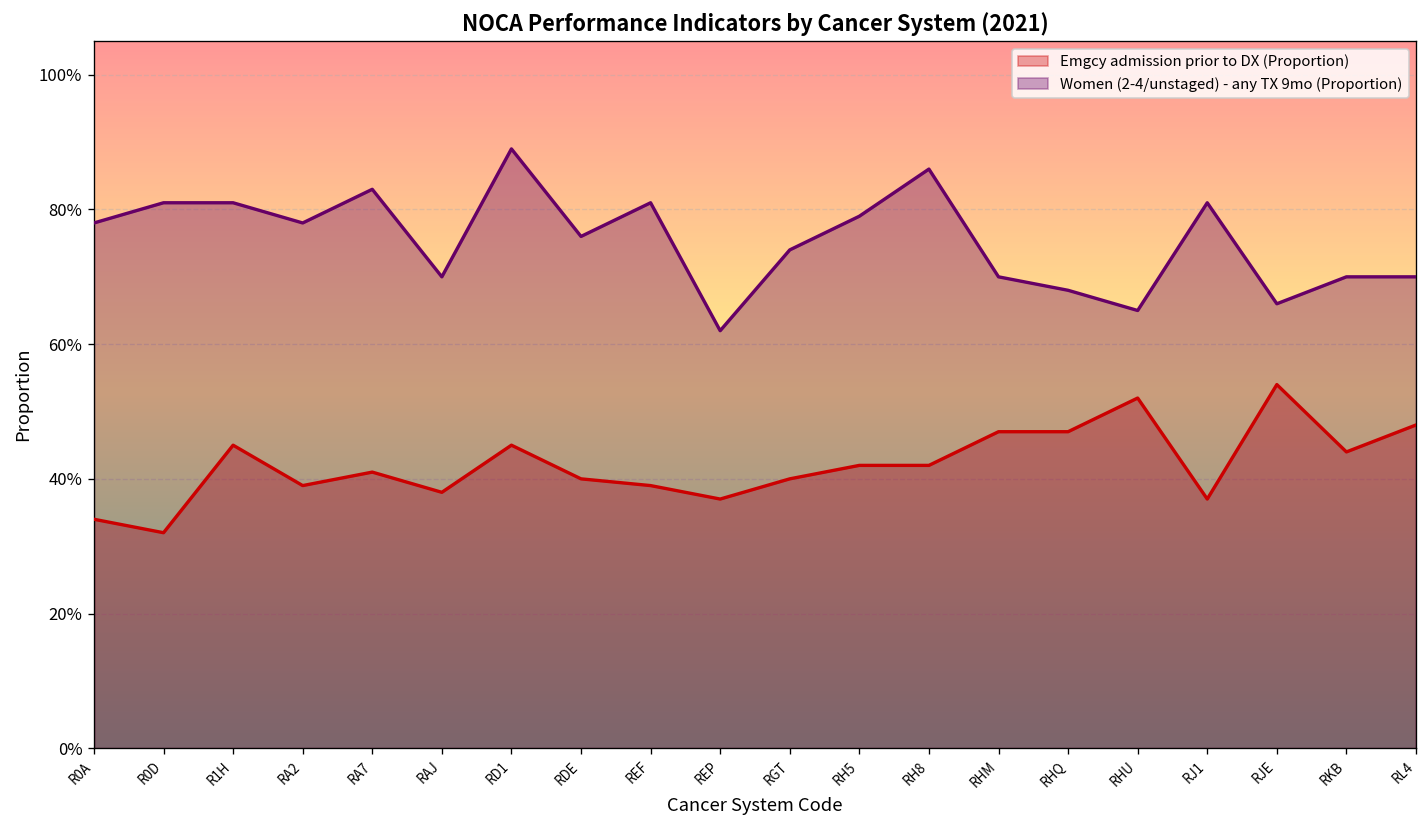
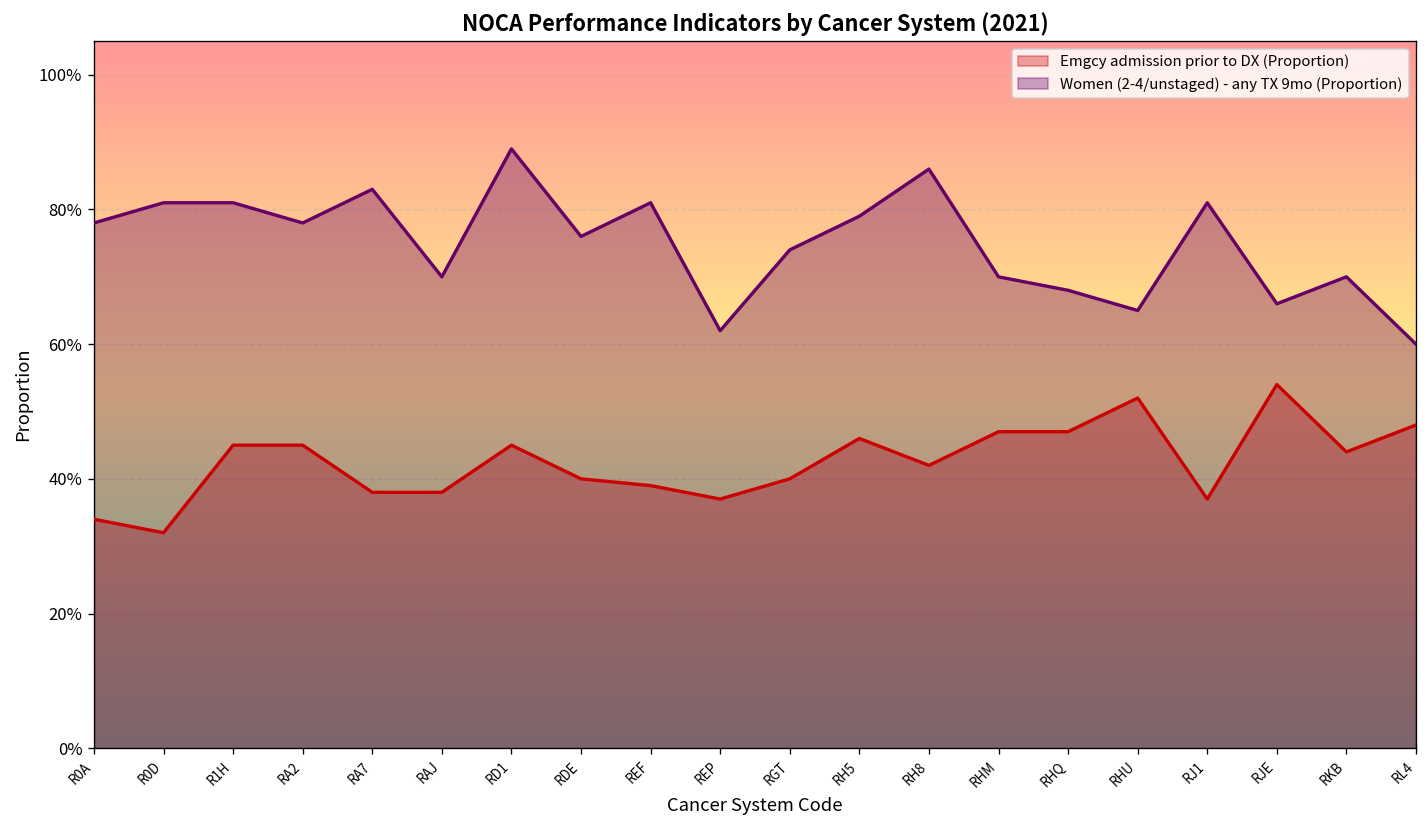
  {
    "Emgcy admission prior to DX (Proportion)": {
      "R0A": "34%",
      "R0D": "32%",
      "R1H": "45%",
-     "RA2": "39%",
-     "RA7": "41%",
+     "RA2": "45%",
+     "RA7": "38%",
      "RAJ": "38%",
      "RD1": "45%",
      "RDE": "40%",
      "REF": "39%",
      "REP": "37%",
      "RGT": "40%",
-     "RH5": "42%",
+     "RH5": "46%",
      "RH8": "42%",
      "RHM": "47%",
      "RHQ": "47%",
      "RHU": "52%",
      "RJ1": "37%",
      "RJE": "54%",
      "RKB": "44%",
      "RL4": "48%"
    },
    "Women (2-4/unstaged) - any TX 9mo (Proportion)": {
      "R0A": "78%",
      "R0D": "81%",
      "R1H": "81%",
      "RA2": "78%",
      "RA7": "83%",
      "RAJ": "70%",
      "RD1": "89%",
      "RDE": "76%",
      "REF": "81%",
      "REP": "62%",
      "RGT": "74%",
      "RH5": "79%",
      "RH8": "86%",
      "RHM": "70%",
      "RHQ": "68%",
      "RHU": "65%",
      "RJ1": "81%",
      "RJE": "66%",
      "RKB": "70%",
-     "RL4": "70%"
+     "RL4": "60%"
    }
  }
